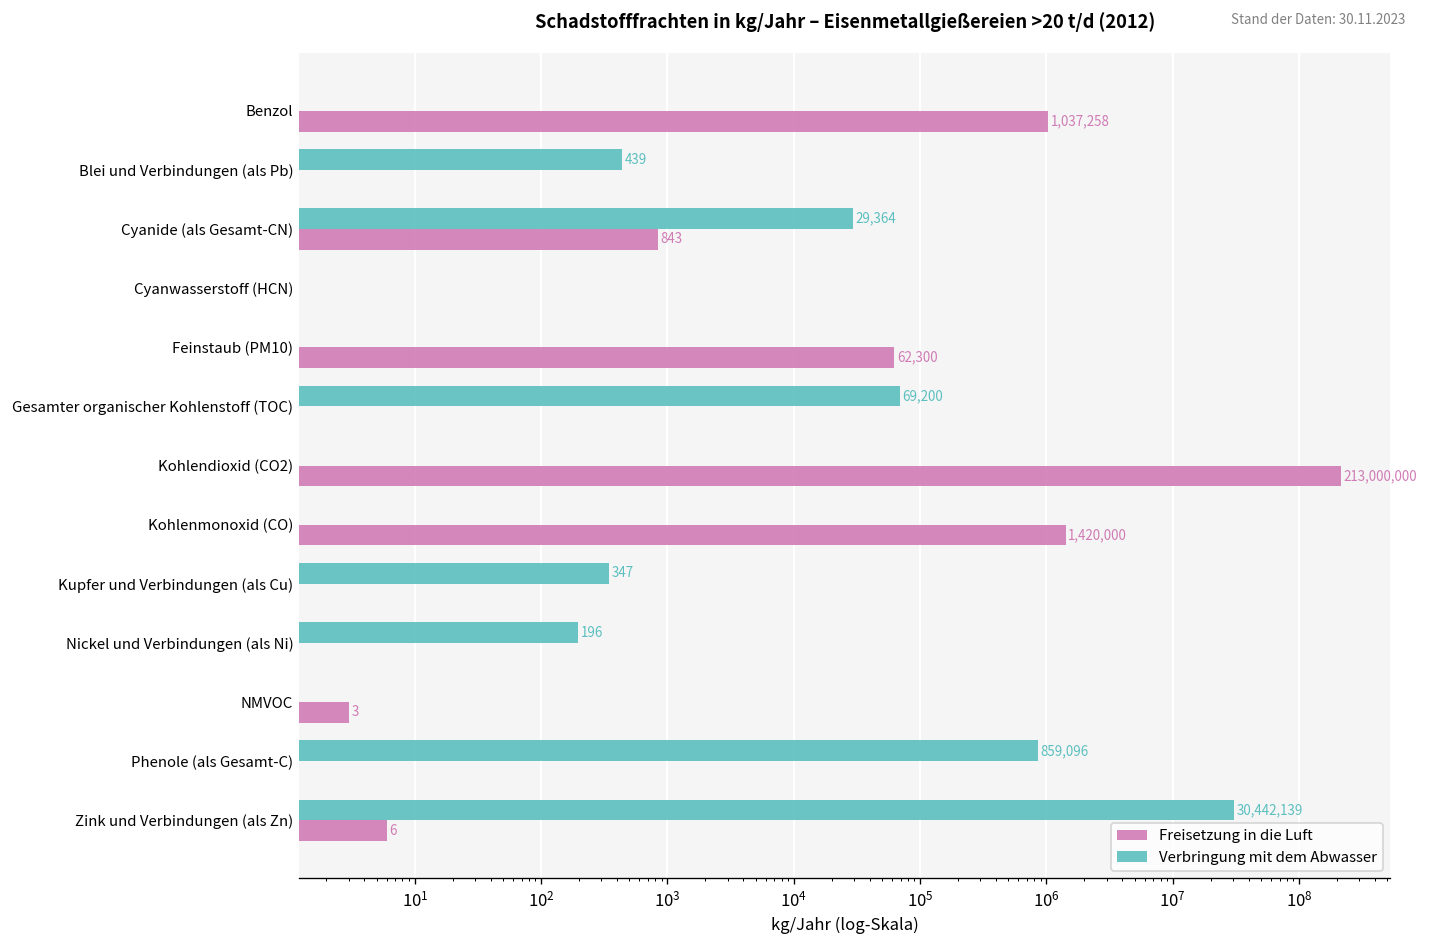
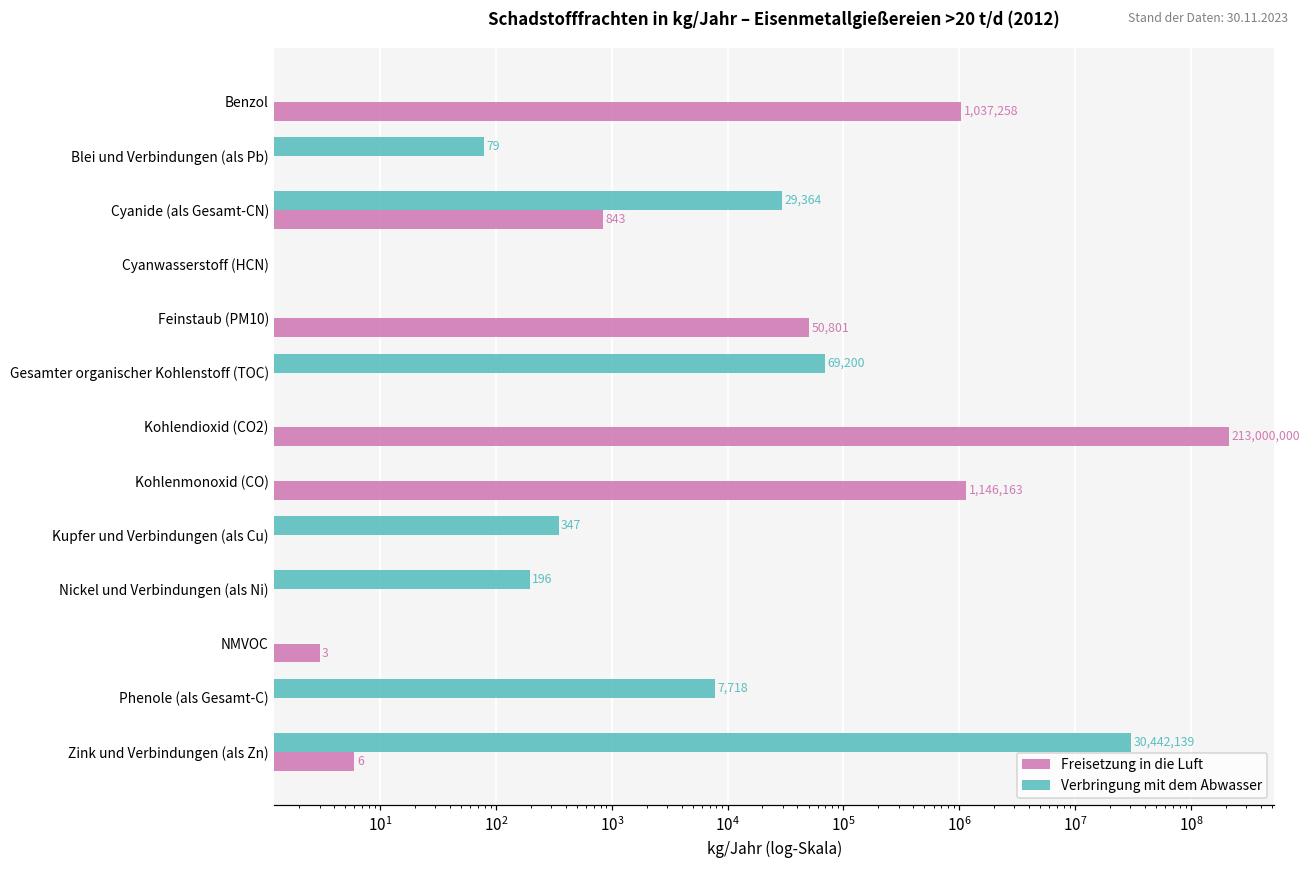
  {
    "Freisetzung in die Luft": {
      "Benzol": "1,037,258",
      "Cyanide (als Gesamt-CN)": "843",
-     "Feinstaub (PM10)": "62,300",
+     "Feinstaub (PM10)": "50,801",
      "Kohlendioxid (CO2)": "213,000,000",
-     "Kohlenmonoxid (CO)": "1,420,000",
+     "Kohlenmonoxid (CO)": "1,146,163",
      "NMVOC": "3",
      "Zink und Verbindungen (als Zn)": "6"
    },
    "Verbringung mit dem Abwasser": {
-     "Blei und Verbindungen (als Pb)": "439",
+     "Blei und Verbindungen (als Pb)": "79",
      "Cyanide (als Gesamt-CN)": "29,364",
      "Gesamter organischer Kohlenstoff (TOC)": "69,200",
      "Kupfer und Verbindungen (als Cu)": "347",
      "Nickel und Verbindungen (als Ni)": "196",
-     "Phenole (als Gesamt-C)": "859,096",
+     "Phenole (als Gesamt-C)": "7,718",
      "Zink und Verbindungen (als Zn)": "30,442,139"
    }
  }
